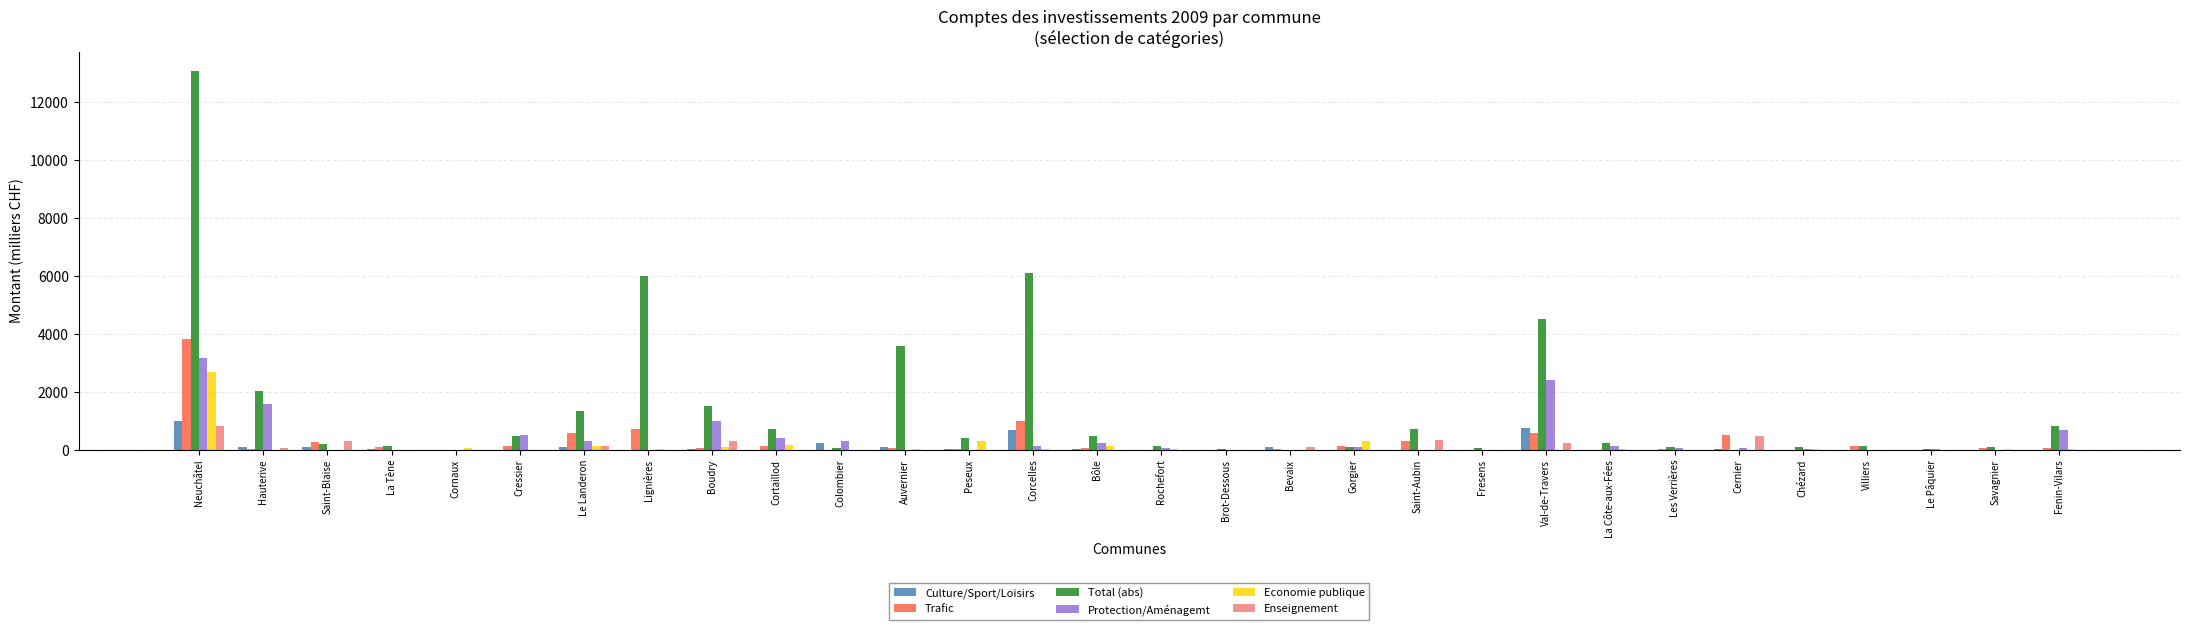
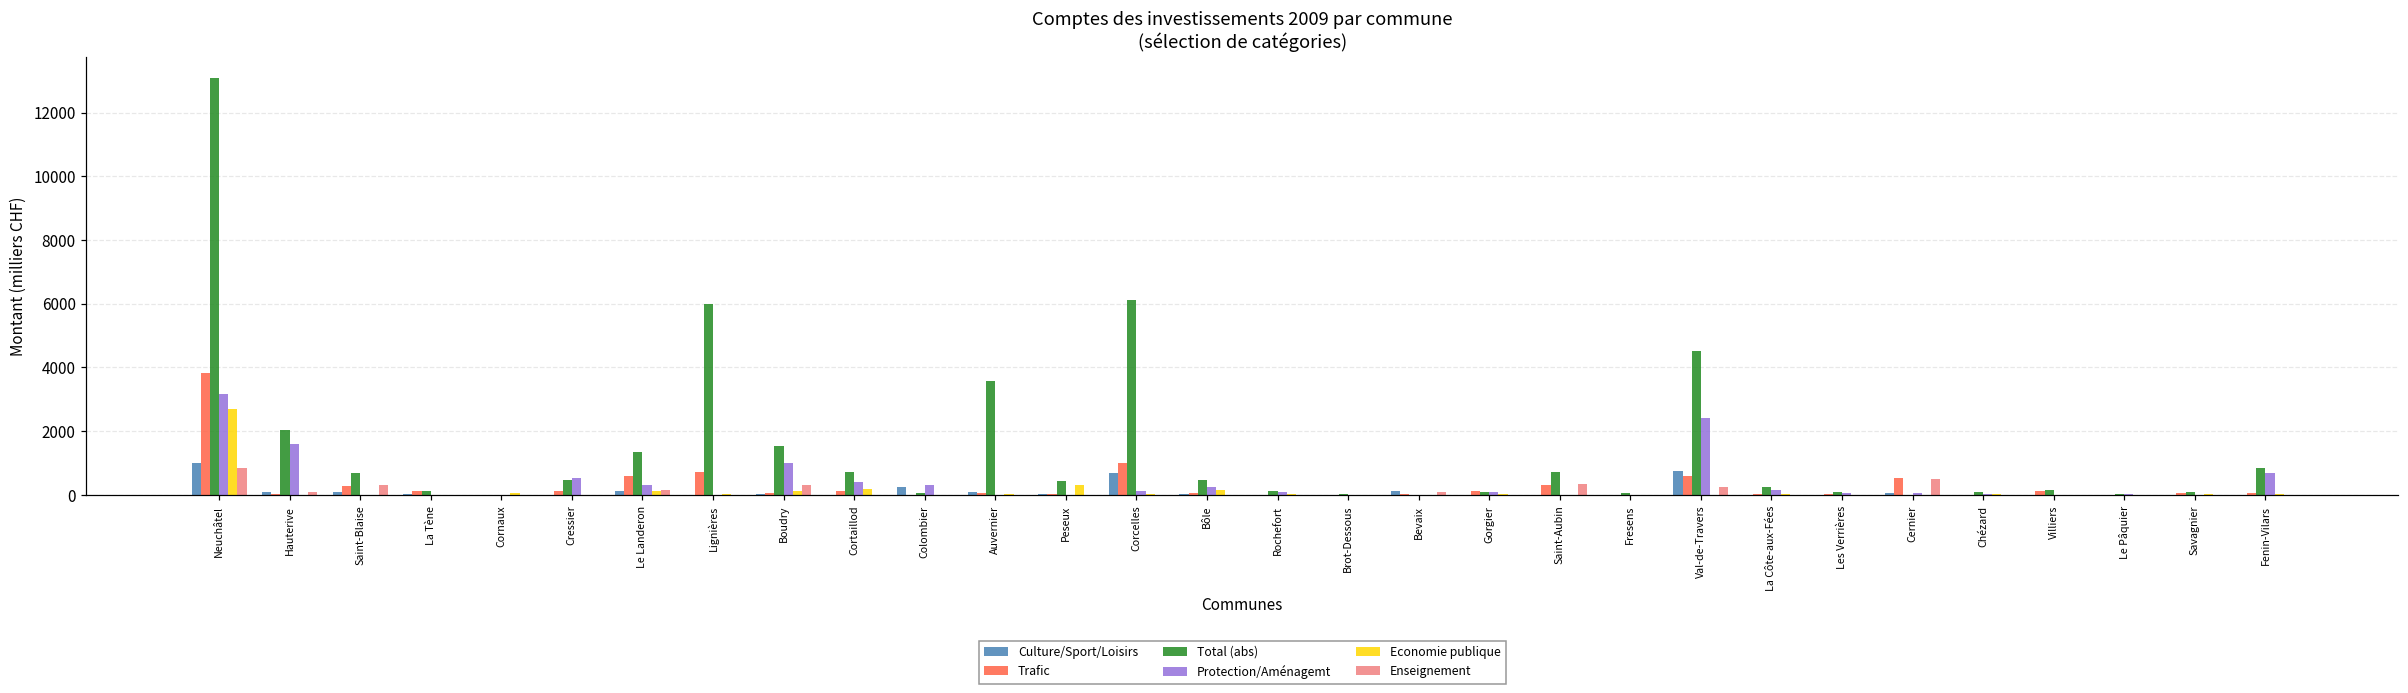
  {
    "Culture/Sport/Loisirs": {
      "Neuchâtel": 1000,
      "Hauterive": 100,
      "Cornaux": 0,
      "Cressier": 0,
      "Le Landeron": 100,
      "Lignières": 0,
      "Cortaillod": 0,
      "Colombier": 200,
      "Auvernier": 100,
      "Corcelles": 700,
      "Rochefort": 0,
      "Brot-Dessous": 0,
      "Bevaix": 100,
      "Gorgier": 0,
      "Saint-Aubin": 0,
      "Fresens": 0,
      "Val-de-Travers": 800,
      "La Côte-aux-Fées": 0,
      "Les Verrières": 0,
      "Chézard": 0,
      "Villiers": 0,
      "Le Pâquier": 0,
      "Savagnier": 0,
      "Fenin-Vilars": 0
    },
    "Trafic": {
      "Neuchâtel": 3800,
      "Saint-Blaise": 300,
      "La Tène": 100,
      "Cressier": 100,
      "Le Landeron": 600,
      "Lignières": 700,
      "Cortaillod": 100,
      "Corcelles": 1000,
      "Rochefort": 0,
      "Gorgier": 100,
      "Saint-Aubin": 300,
      "Fresens": 0,
      "Val-de-Travers": 600,
      "Cernier": 500,
      "Chézard": 0,
      "Villiers": 100,
      "Le Pâquier": 0
    },
    "Total (abs)": {
      "Neuchâtel": 13100,
      "Hauterive": 2000,
-     "Saint-Blaise": 200,
+     "Saint-Blaise": 700,
      "La Tène": 100,
      "Cornaux": 0,
      "Cressier": 500,
      "Le Landeron": 1300,
      "Lignières": 6000,
      "Boudry": 1500,
      "Cortaillod": 700,
      "Auvernier": 3600,
      "Peseux": 400,
      "Corcelles": 6100,
      "Bôle": 500,
      "Rochefort": 100,
      "Bevaix": 0,
      "Saint-Aubin": 700,
      "Val-de-Travers": 4500,
      "La Côte-aux-Fées": 200,
      "Les Verrières": 100,
      "Cernier": 0,
      "Chézard": 100,
      "Villiers": 100,
      "Savagnier": 100,
      "Fenin-Vilars": 800
    },
    "Protection/Aménagemt": {
      "Neuchâtel": 3200,
      "Hauterive": 1600,
      "Saint-Blaise": 0,
      "La Tène": 0,
      "Cornaux": 0,
      "Cressier": 500,
      "Le Landeron": 300,
      "Lignières": 0,
      "Boudry": 1000,
      "Cortaillod": 400,
      "Colombier": 300,
      "Auvernier": 0,
      "Peseux": 0,
      "Corcelles": 100,
      "Bôle": 200,
      "Bevaix": 0,
      "Gorgier": 100,
      "Saint-Aubin": 0,
      "Fresens": 0,
      "Val-de-Travers": 2400,
      "La Côte-aux-Fées": 100,
      "Villiers": 0,
      "Savagnier": 0,
      "Fenin-Vilars": 700
    },
    "Economie publique": {
      "Neuchâtel": 2700,
      "Saint-Blaise": 0,
      "La Tène": 0,
      "Cressier": 0,
      "Le Landeron": 100,
      "Boudry": 100,
      "Cortaillod": 200,
      "Colombier": 0,
      "Peseux": 300,
      "Bôle": 100,
      "Brot-Dessous": 0,
-     "Gorgier": 300,
+     "Gorgier": 0,
      "Saint-Aubin": 0,
      "Fresens": 0,
      "Les Verrières": 0,
      "Cernier": 0,
      "Villiers": 0,
      "Le Pâquier": 0
    },
    "Enseignement": {
      "Neuchâtel": 800,
      "Saint-Blaise": 300,
      "La Tène": 0,
      "Cornaux": 0,
      "Cressier": 0,
      "Le Landeron": 200,
      "Lignières": 0,
      "Boudry": 300,
      "Colombier": 0,
      "Peseux": 0,
      "Corcelles": 0,
      "Bôle": 0,
      "Rochefort": 0,
      "Brot-Dessous": 0,
      "Saint-Aubin": 300,
      "Fresens": 0,
      "Val-de-Travers": 200,
      "La Côte-aux-Fées": 0,
      "Les Verrières": 0,
      "Cernier": 500,
      "Chézard": 0,
      "Villiers": 0,
      "Savagnier": 0
    }
  }
